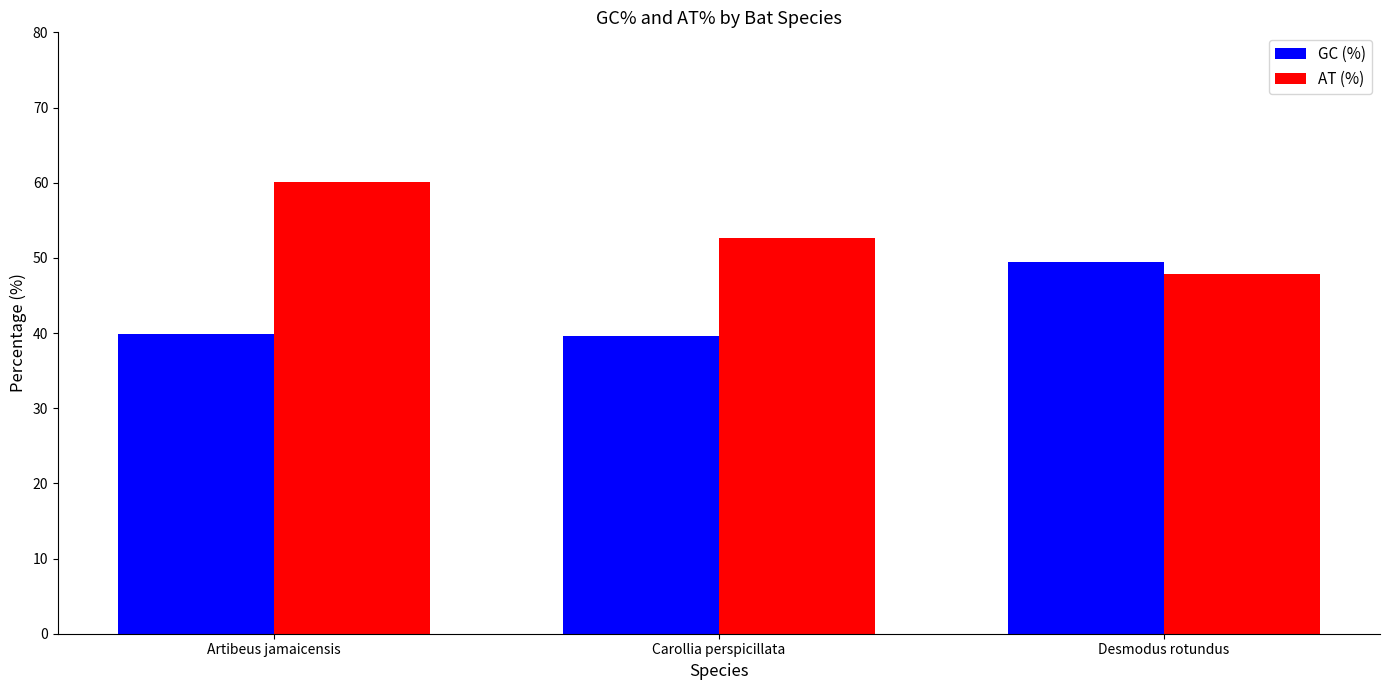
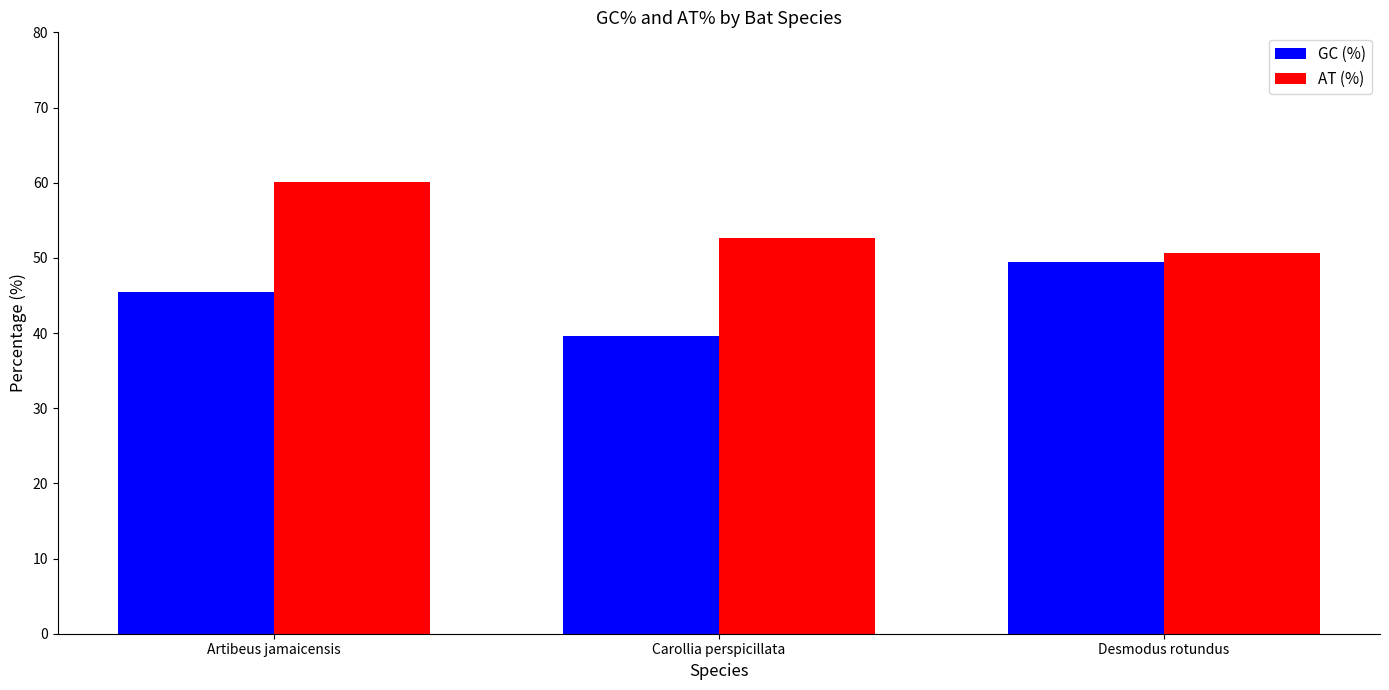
  {
    "GC (%)": {
-     "Artibeus jamaicensis": 40,
+     "Artibeus jamaicensis": 46,
      "Carollia perspicillata": 40,
      "Desmodus rotundus": 49
    },
    "AT (%)": {
      "Artibeus jamaicensis": 60,
      "Carollia perspicillata": 53,
-     "Desmodus rotundus": 48
+     "Desmodus rotundus": 51
    }
  }
